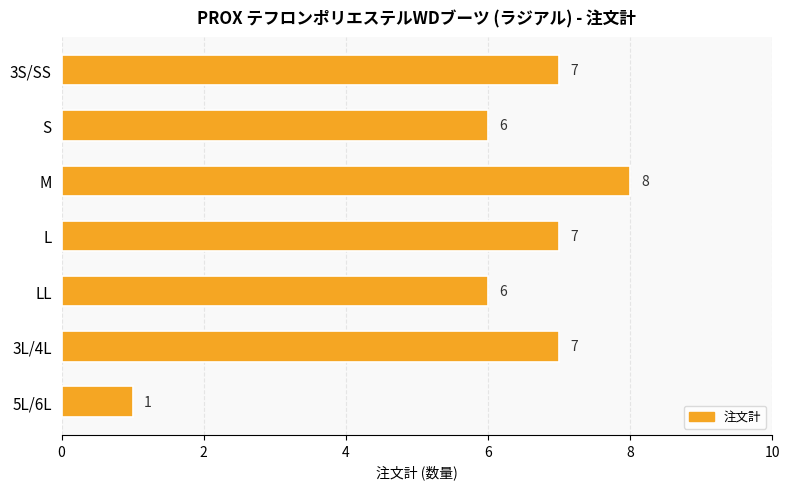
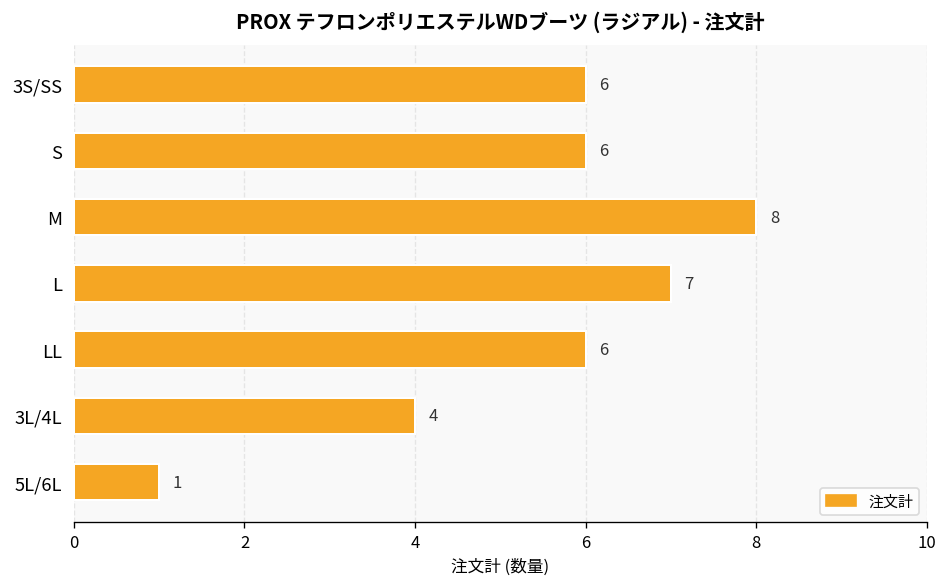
  {
-   "3S/SS": 7,
+   "3S/SS": 6,
    "S": 6,
    "M": 8,
    "L": 7,
    "LL": 6,
-   "3L/4L": 7,
+   "3L/4L": 4,
    "5L/6L": 1
  }
